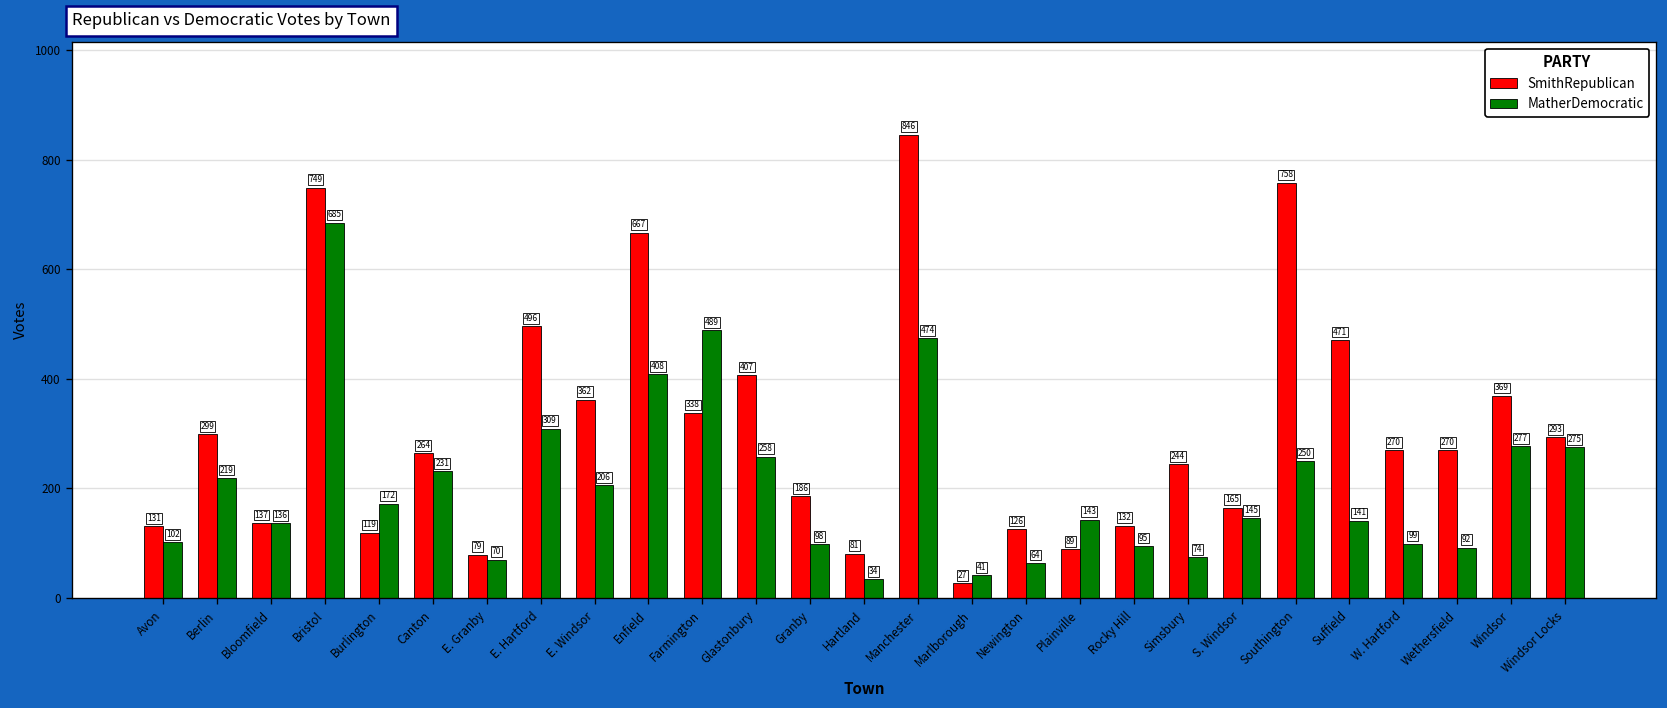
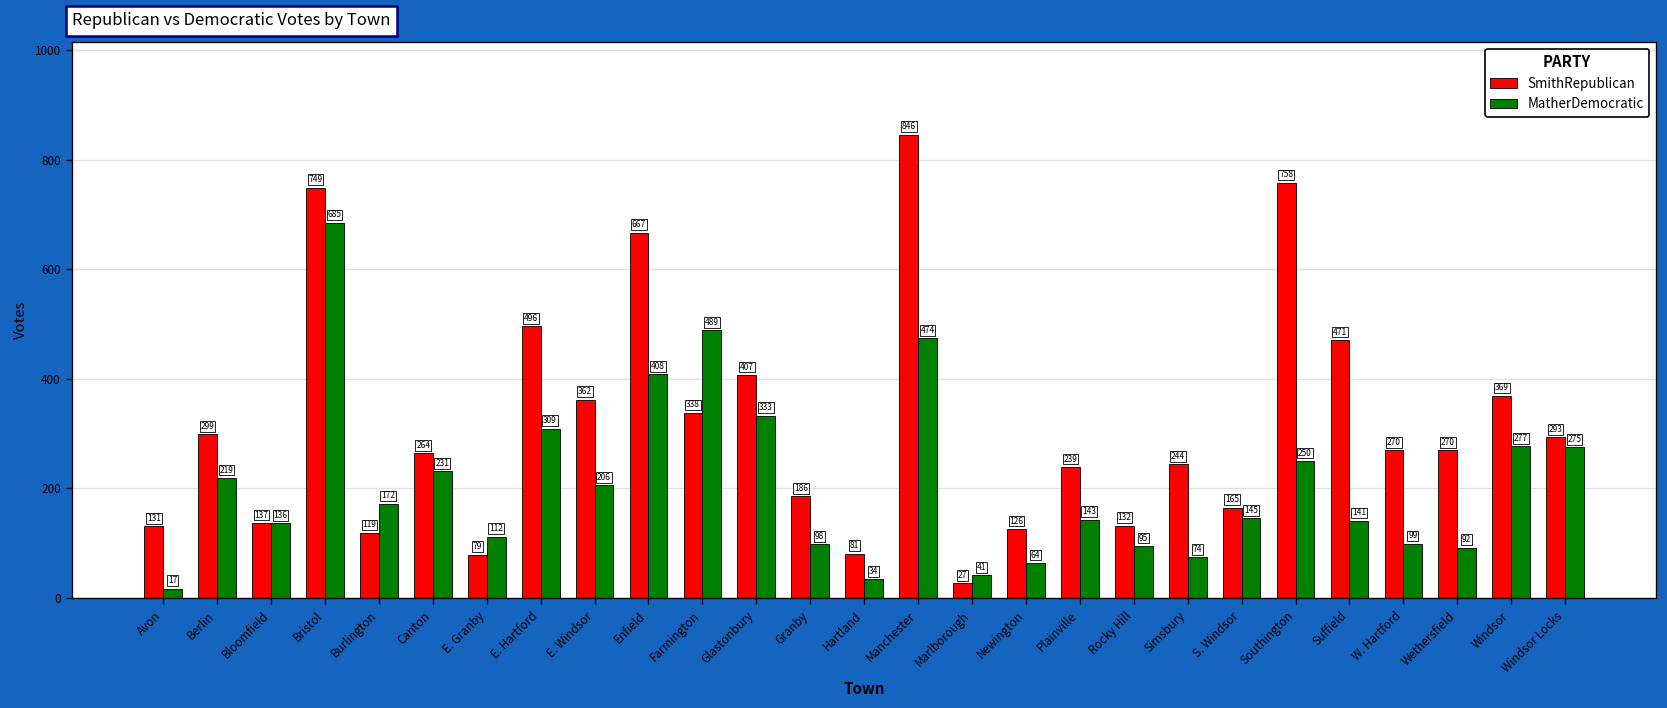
  {
    "SmithRepublican": {
-     "Plainville": 89
+     "Plainville": 239
    },
    "MatherDemocratic": {
-     "Avon": 102,
-     "E. Granby": 70,
-     "Glastonbury": 258
+     "Avon": 17,
+     "E. Granby": 112,
+     "Glastonbury": 333
    }
  }
